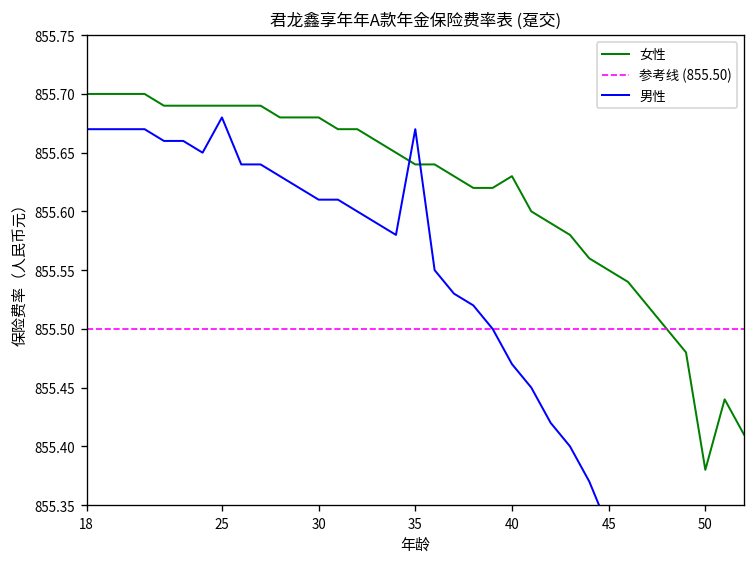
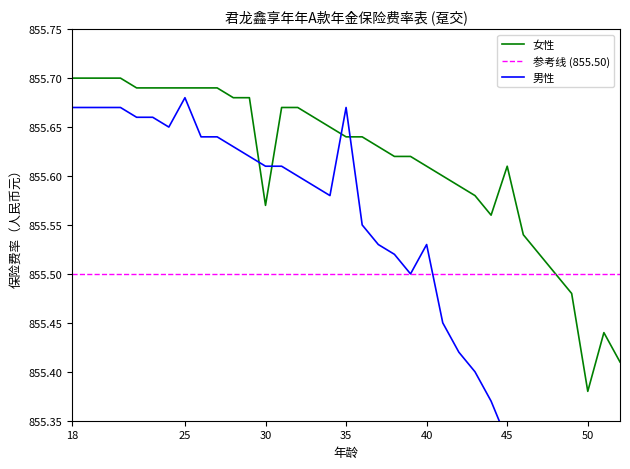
  {
    "女性": {
      "18": 855.70,
      "25": 855.69,
-     "30": 855.68,
+     "30": 855.57,
      "35": 855.64,
-     "40": 855.63,
-     "45": 855.55,
+     "40": 855.61,
+     "45": 855.61,
      "50": 855.38
    },
    "男性": {
      "18": 855.67,
      "25": 855.68,
      "30": 855.61,
      "35": 855.67,
-     "40": 855.47
+     "40": 855.53
    }
  }
